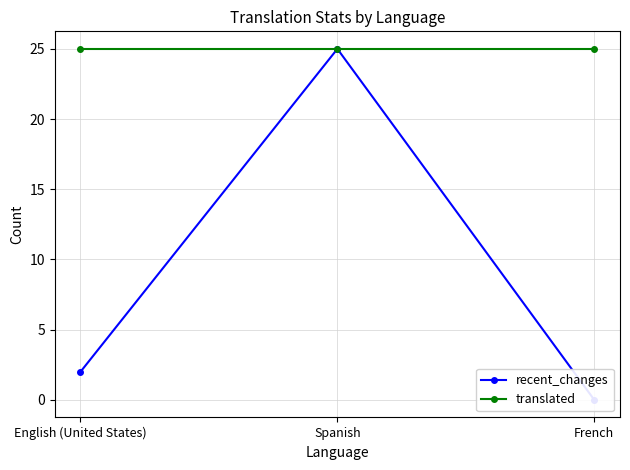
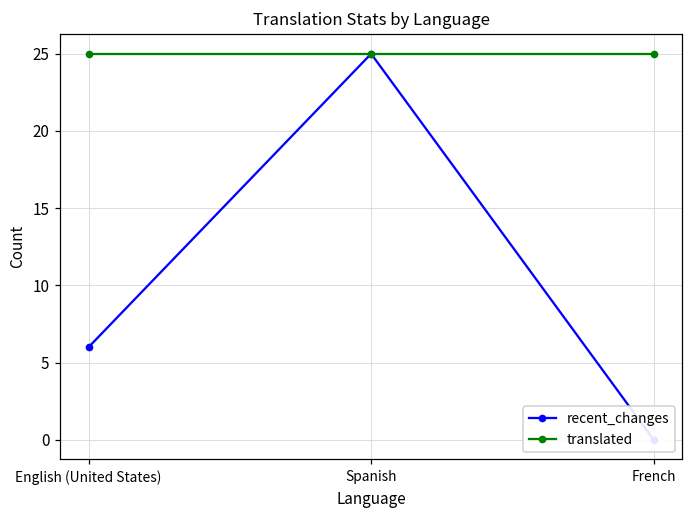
  {
    "recent_changes": {
-     "English (United States)": 2
+     "English (United States)": 6
    },
    "translated": {
      "English (United States)": 25,
      "French": 25
    }
  }
